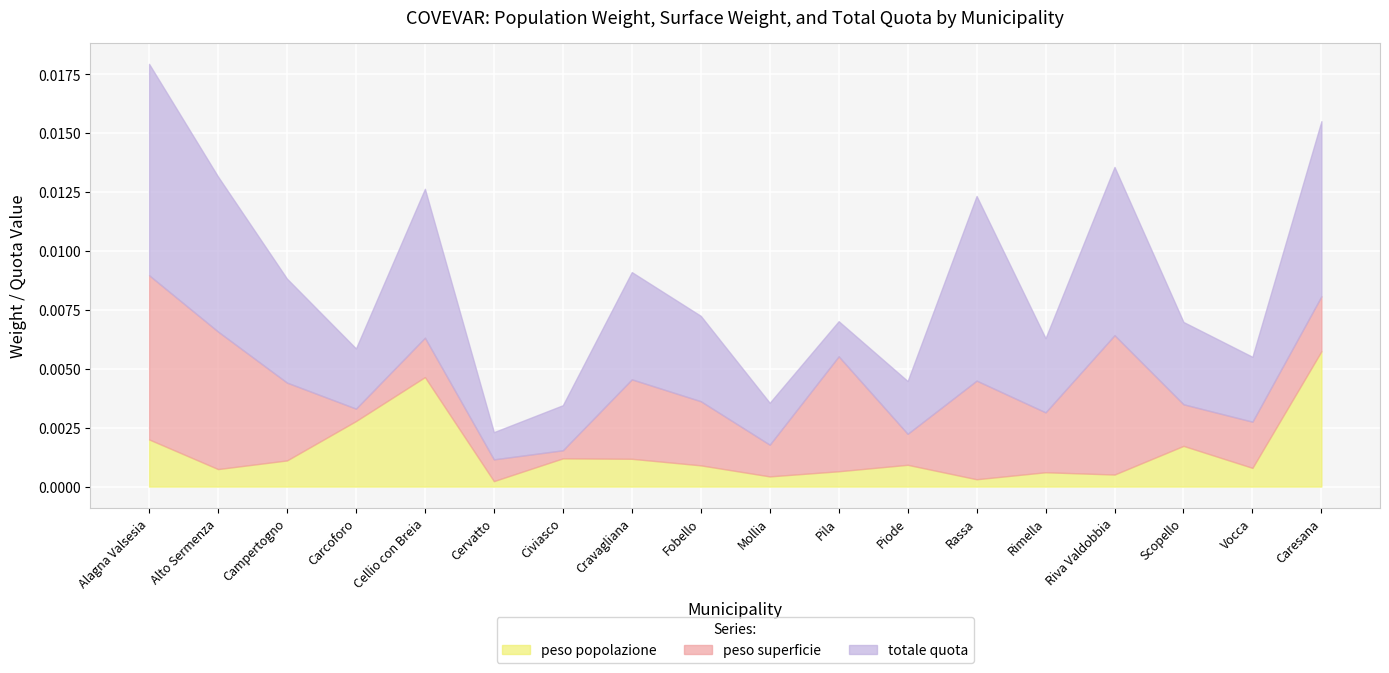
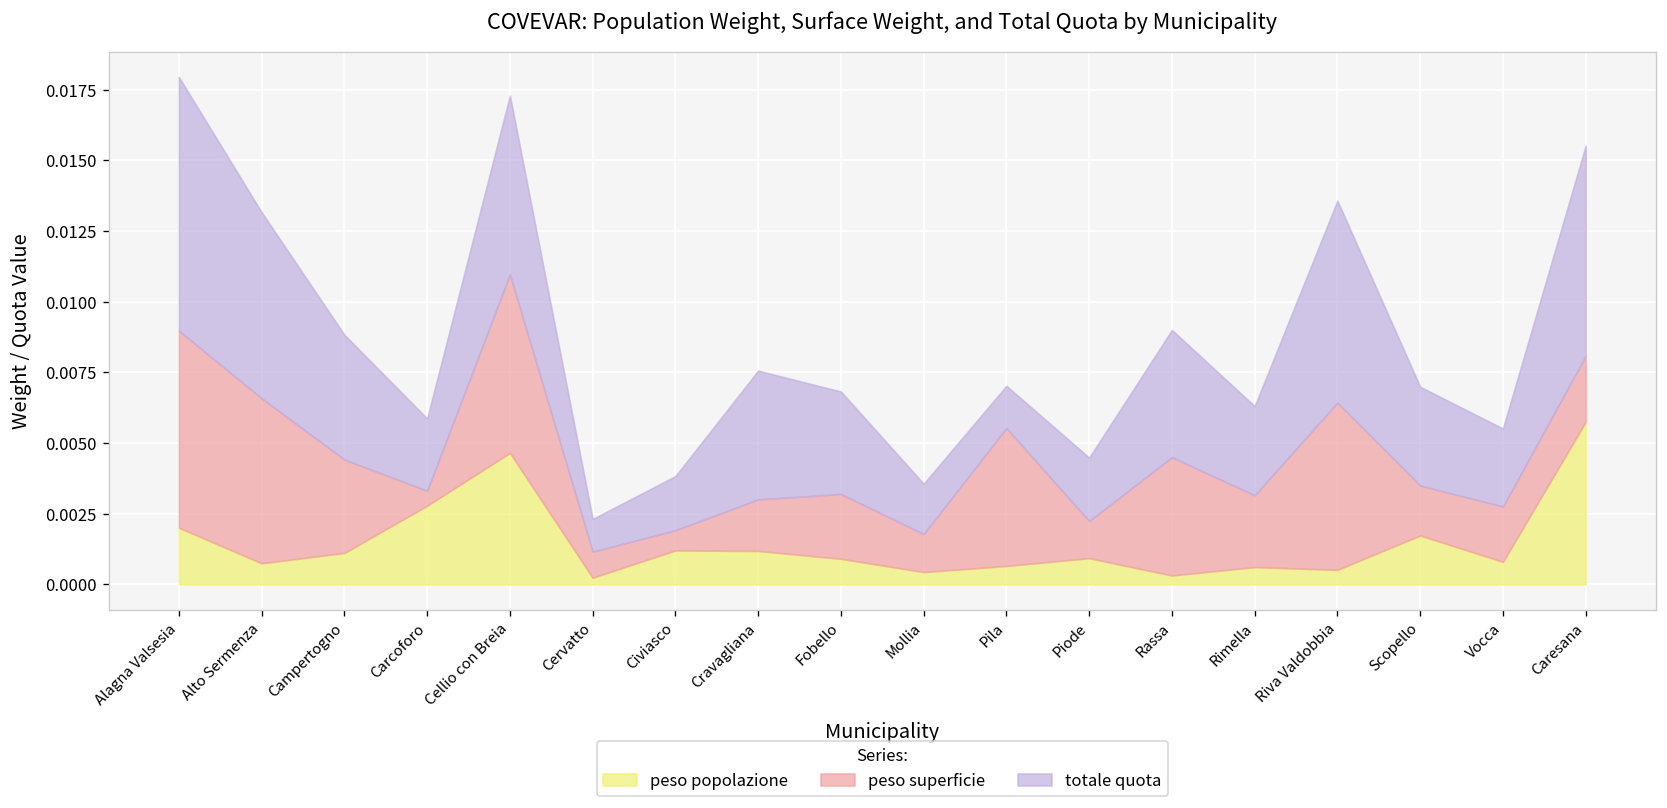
  {
    "peso popolazione": {
      "Alagna Valsesia": 0.0020,
      "Alto Sermenza": 0.0007,
      "Campertogno": 0.0011,
      "Carcoforo": 0.0028,
      "Cellio con Breia": 0.0046,
      "Cervatto": 0.0002,
      "Civiasco": 0.0012,
      "Cravagliana": 0.0012,
      "Fobello": 0.0009,
      "Mollia": 0.0004,
      "Pila": 0.0007,
      "Piode": 0.0009,
      "Rassa": 0.0003,
      "Rimella": 0.0006,
      "Riva Valdobbia": 0.0005,
      "Scopello": 0.0017,
      "Vocca": 0.0008,
      "Caresana": 0.0057
    },
    "peso superficie": {
      "Alagna Valsesia": 0.0070,
      "Alto Sermenza": 0.0058,
      "Campertogno": 0.0033,
      "Carcoforo": 0.0005,
-     "Cellio con Breia": 0.0017,
+     "Cellio con Breia": 0.0063,
      "Cervatto": 0.0009,
-     "Civiasco": 0.0003,
-     "Cravagliana": 0.0034,
-     "Fobello": 0.0027,
+     "Civiasco": 0.0007,
+     "Cravagliana": 0.0018,
+     "Fobello": 0.0023,
      "Mollia": 0.0013,
      "Pila": 0.0049,
      "Piode": 0.0013,
      "Rassa": 0.0042,
      "Rimella": 0.0025,
      "Riva Valdobbia": 0.0059,
      "Scopello": 0.0018,
      "Vocca": 0.0020,
      "Caresana": 0.0023
    },
    "totale quota": {
      "Alagna Valsesia": 0.0090,
      "Alto Sermenza": 0.0066,
      "Campertogno": 0.0044,
      "Carcoforo": 0.0026,
      "Cellio con Breia": 0.0063,
      "Cervatto": 0.0012,
      "Civiasco": 0.0019,
      "Cravagliana": 0.0046,
      "Fobello": 0.0036,
      "Mollia": 0.0018,
      "Pila": 0.0015,
      "Piode": 0.0022,
-     "Rassa": 0.0078,
+     "Rassa": 0.0045,
      "Rimella": 0.0032,
      "Riva Valdobbia": 0.0071,
      "Scopello": 0.0035,
      "Vocca": 0.0028,
      "Caresana": 0.0074
    }
  }
